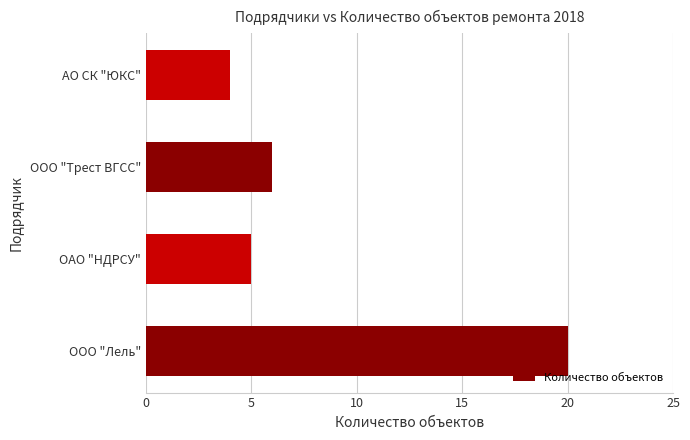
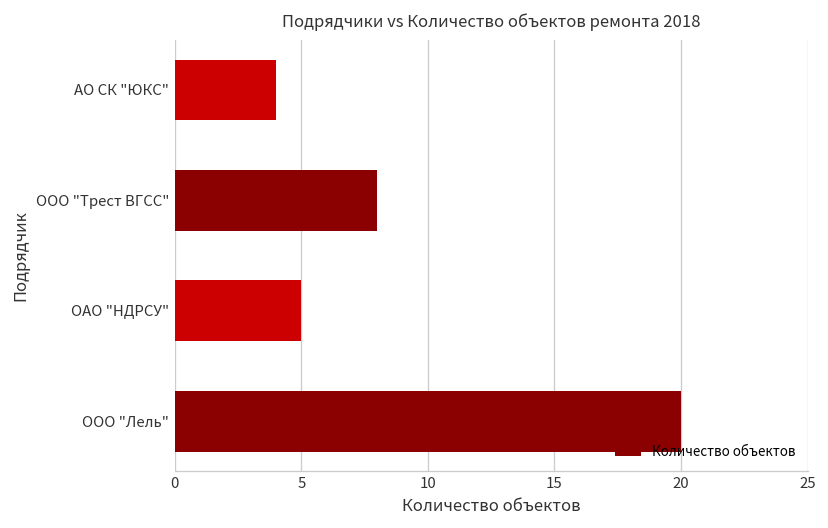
  {
    "АО СК \"ЮКС\"": 4,
-   "ООО \"Трест ВГСС\"": 6,
+   "ООО \"Трест ВГСС\"": 8,
    "ОАО \"НДРСУ\"": 5,
    "ООО \"Лель\"": 20
  }
